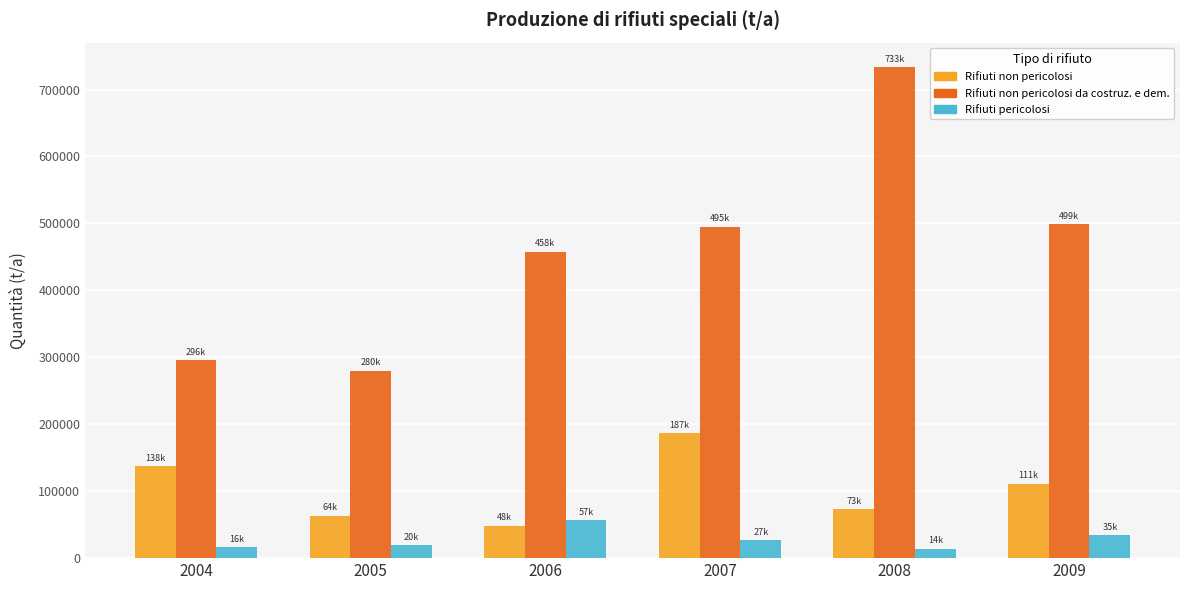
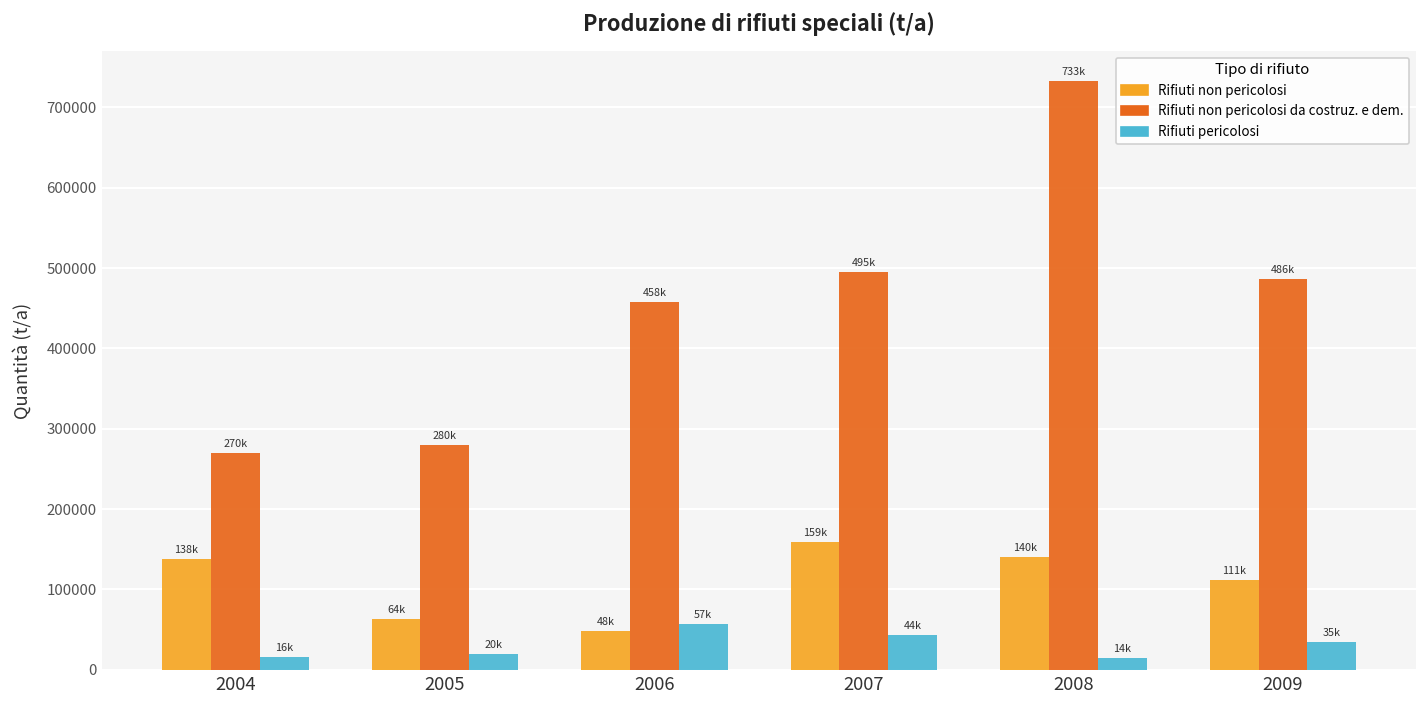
  {
    "Rifiuti non pericolosi": {
      "2004": "138k",
      "2005": "64k",
      "2006": "48k",
-     "2007": "187k",
-     "2008": "73k",
+     "2007": "159k",
+     "2008": "140k",
      "2009": "111k"
    },
    "Rifiuti non pericolosi da costruz. e dem.": {
-     "2004": "296k",
+     "2004": "270k",
      "2005": "280k",
      "2006": "458k",
      "2007": "495k",
      "2008": "733k",
-     "2009": "499k"
+     "2009": "486k"
    },
    "Rifiuti pericolosi": {
      "2004": "16k",
      "2005": "20k",
      "2006": "57k",
-     "2007": "27k",
+     "2007": "44k",
      "2008": "14k",
      "2009": "35k"
    }
  }
